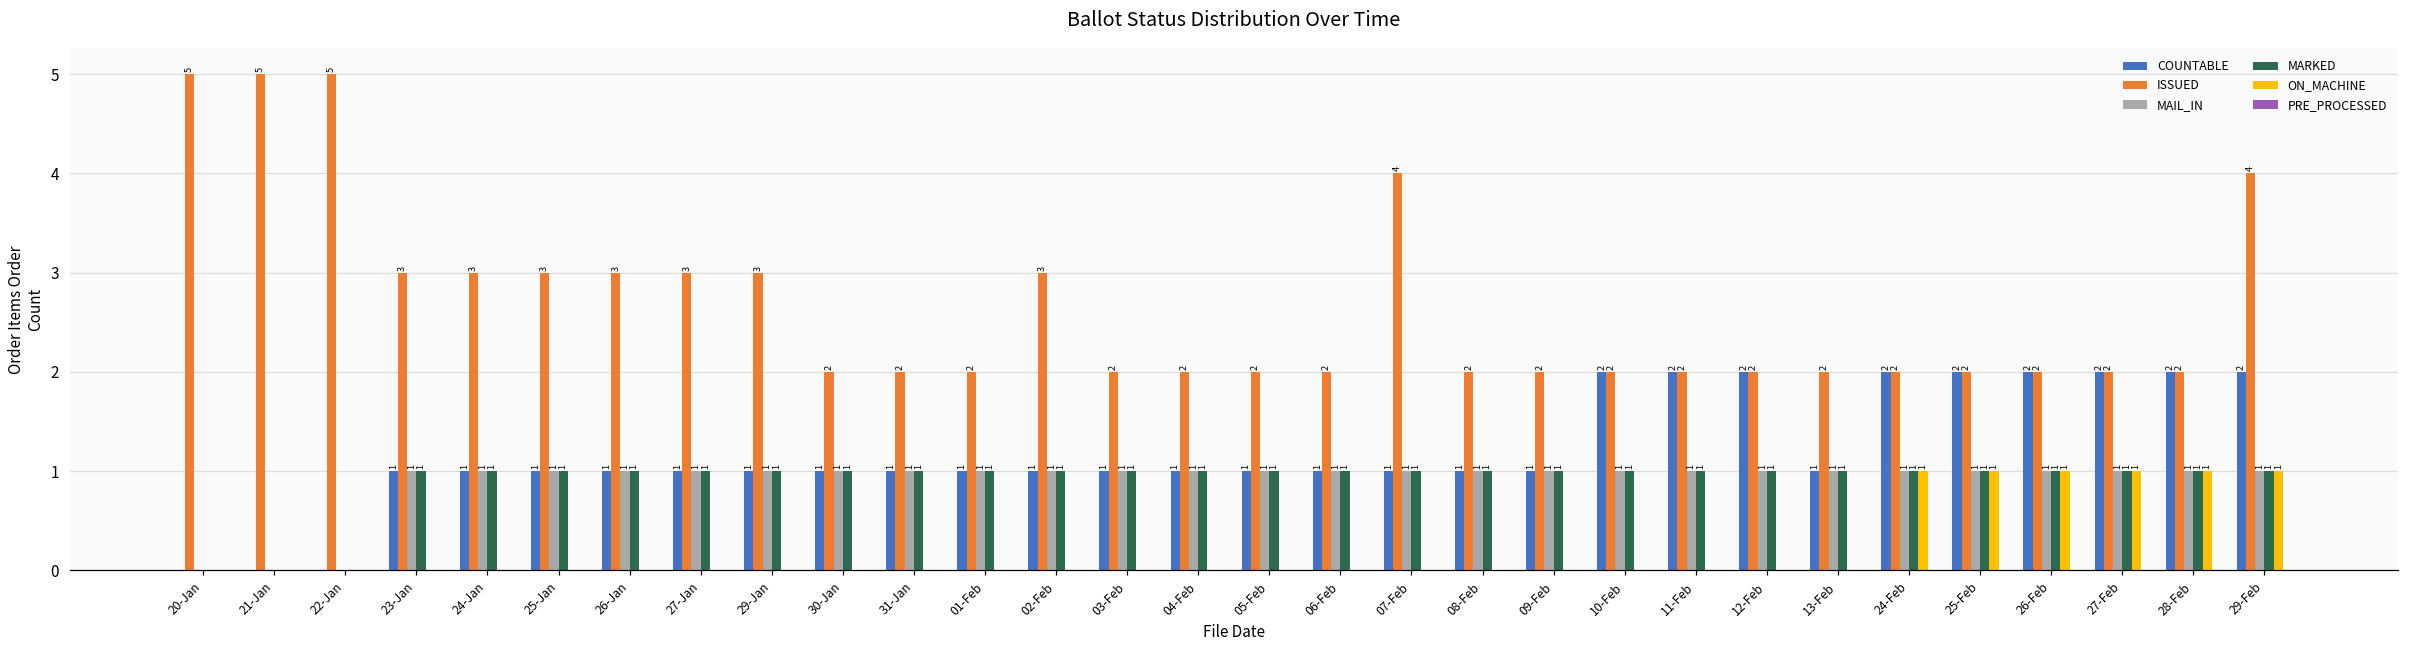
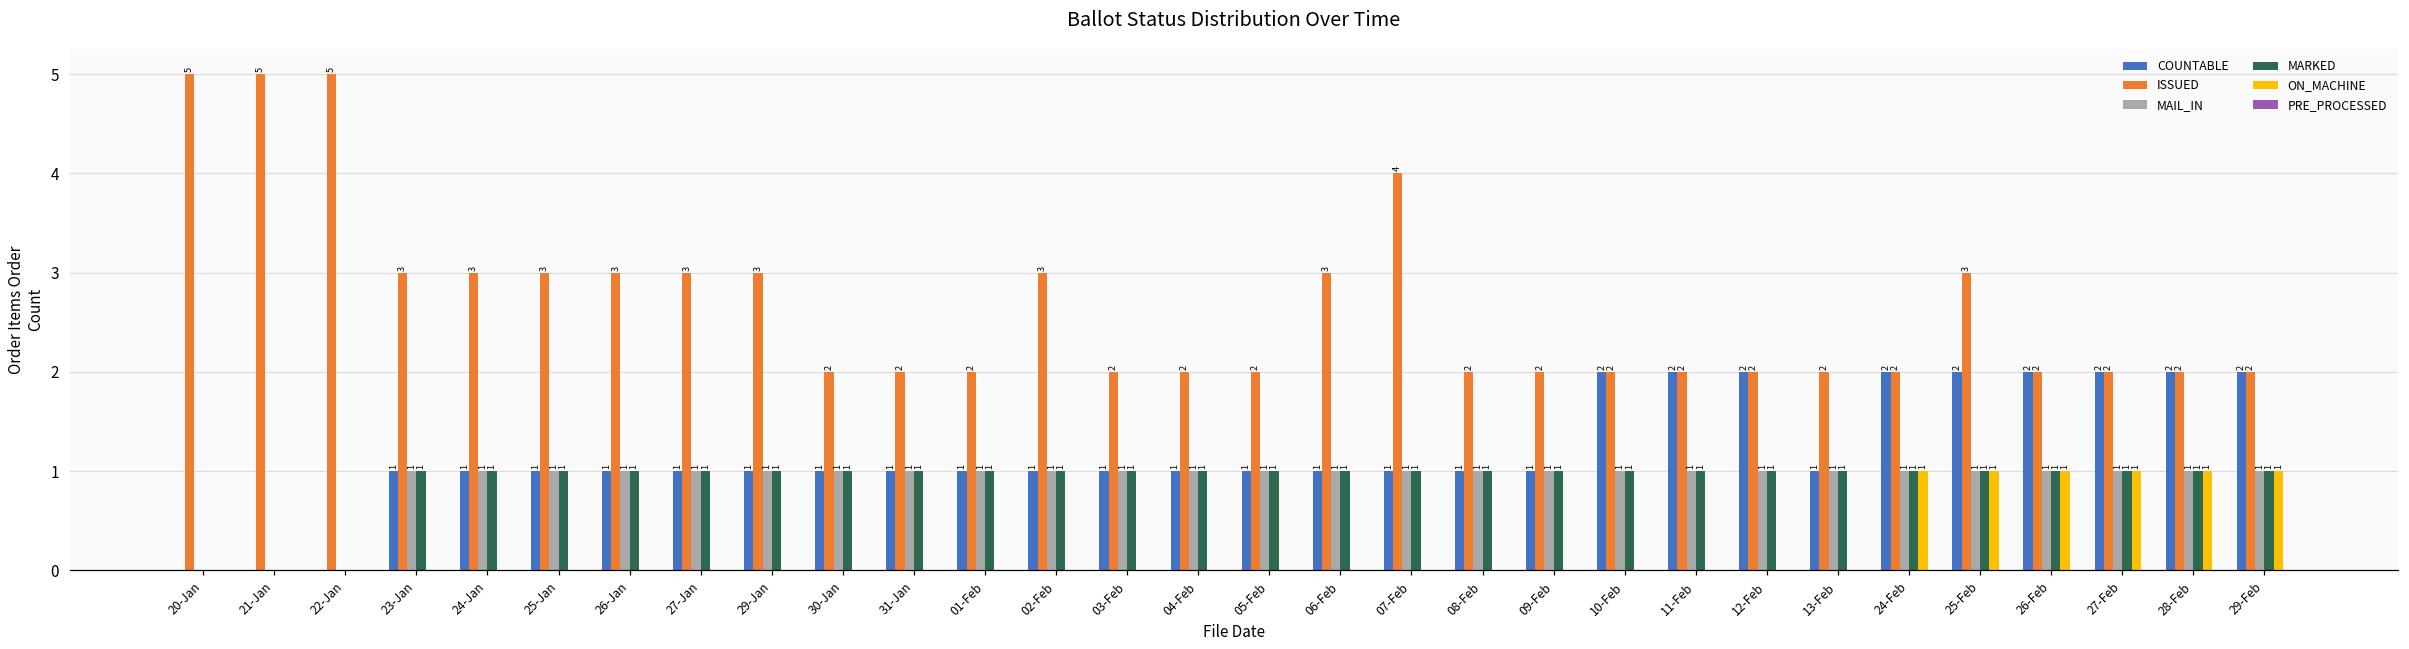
  {
    "COUNTABLE": {
      "23-Jan": 1,
      "24-Jan": 1,
      "25-Jan": 1,
      "26-Jan": 1,
      "27-Jan": 1,
      "29-Jan": 1,
      "30-Jan": 1,
      "31-Jan": 1,
      "01-Feb": 1,
      "02-Feb": 1,
      "03-Feb": 1,
      "04-Feb": 1,
      "05-Feb": 1,
      "06-Feb": 1,
      "07-Feb": 1,
      "08-Feb": 1,
      "09-Feb": 1,
      "10-Feb": 2,
      "11-Feb": 2,
      "12-Feb": 2,
      "13-Feb": 1,
      "24-Feb": 2,
      "25-Feb": 2,
      "26-Feb": 2,
      "27-Feb": 2,
      "28-Feb": 2,
      "29-Feb": 2
    },
    "ISSUED": {
      "20-Jan": 5,
      "21-Jan": 5,
      "22-Jan": 5,
      "23-Jan": 3,
      "24-Jan": 3,
      "25-Jan": 3,
      "26-Jan": 3,
      "27-Jan": 3,
      "29-Jan": 3,
      "30-Jan": 2,
      "31-Jan": 2,
      "01-Feb": 2,
      "02-Feb": 3,
      "03-Feb": 2,
      "04-Feb": 2,
      "05-Feb": 2,
-     "06-Feb": 2,
+     "06-Feb": 3,
      "07-Feb": 4,
      "08-Feb": 2,
      "09-Feb": 2,
      "10-Feb": 2,
      "11-Feb": 2,
      "12-Feb": 2,
      "13-Feb": 2,
      "24-Feb": 2,
-     "25-Feb": 2,
+     "25-Feb": 3,
      "26-Feb": 2,
      "27-Feb": 2,
      "28-Feb": 2,
-     "29-Feb": 4
+     "29-Feb": 2
    },
    "MAIL_IN": {
      "23-Jan": 1,
      "24-Jan": 1,
      "25-Jan": 1,
      "26-Jan": 1,
      "27-Jan": 1,
      "29-Jan": 1,
      "30-Jan": 1,
      "31-Jan": 1,
      "01-Feb": 1,
      "02-Feb": 1,
      "03-Feb": 1,
      "04-Feb": 1,
      "05-Feb": 1,
      "06-Feb": 1,
      "07-Feb": 1,
      "08-Feb": 1,
      "09-Feb": 1,
      "10-Feb": 1,
      "11-Feb": 1,
      "12-Feb": 1,
      "13-Feb": 1,
      "24-Feb": 1,
      "25-Feb": 1,
      "26-Feb": 1,
      "27-Feb": 1,
      "28-Feb": 1,
      "29-Feb": 1
    },
    "MARKED": {
      "23-Jan": 1,
      "24-Jan": 1,
      "25-Jan": 1,
      "26-Jan": 1,
      "27-Jan": 1,
      "29-Jan": 1,
      "30-Jan": 1,
      "31-Jan": 1,
      "01-Feb": 1,
      "02-Feb": 1,
      "03-Feb": 1,
      "04-Feb": 1,
      "05-Feb": 1,
      "06-Feb": 1,
      "07-Feb": 1,
      "08-Feb": 1,
      "09-Feb": 1,
      "10-Feb": 1,
      "11-Feb": 1,
      "12-Feb": 1,
      "13-Feb": 1,
      "24-Feb": 1,
      "25-Feb": 1,
      "26-Feb": 1,
      "27-Feb": 1,
      "28-Feb": 1,
      "29-Feb": 1
    },
    "ON_MACHINE": {
      "24-Feb": 1,
      "25-Feb": 1,
      "26-Feb": 1,
      "27-Feb": 1,
      "28-Feb": 1,
      "29-Feb": 1
    },
    "PRE_PROCESSED": {
      "20-Jan": 0.0,
      "21-Jan": 0.0,
      "22-Jan": 0.0,
      "23-Jan": 0.0,
      "24-Jan": 0.0,
      "25-Jan": 0.0,
      "26-Jan": 0.0,
      "27-Jan": 0.0,
      "29-Jan": 0.0,
      "30-Jan": 0.0,
      "31-Jan": 0.0,
      "01-Feb": 0.0,
      "02-Feb": 0.0,
      "03-Feb": 0.0,
      "04-Feb": 0.0,
      "05-Feb": 0.0,
      "06-Feb": 0.0,
      "07-Feb": 0.0,
      "08-Feb": 0.0,
      "09-Feb": 0.0,
      "10-Feb": 0.0,
      "11-Feb": 0.0,
      "12-Feb": 0.0,
      "13-Feb": 0.0,
      "24-Feb": 0.0,
      "25-Feb": 0.0,
      "26-Feb": 0.0,
      "27-Feb": 0.0,
      "28-Feb": 0.0,
      "29-Feb": 0.0
    }
  }
